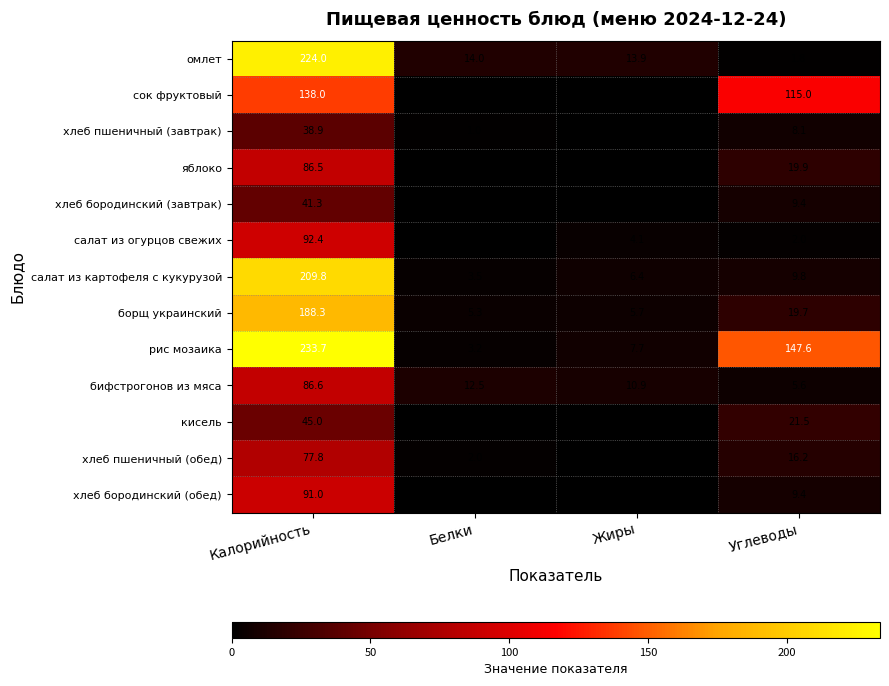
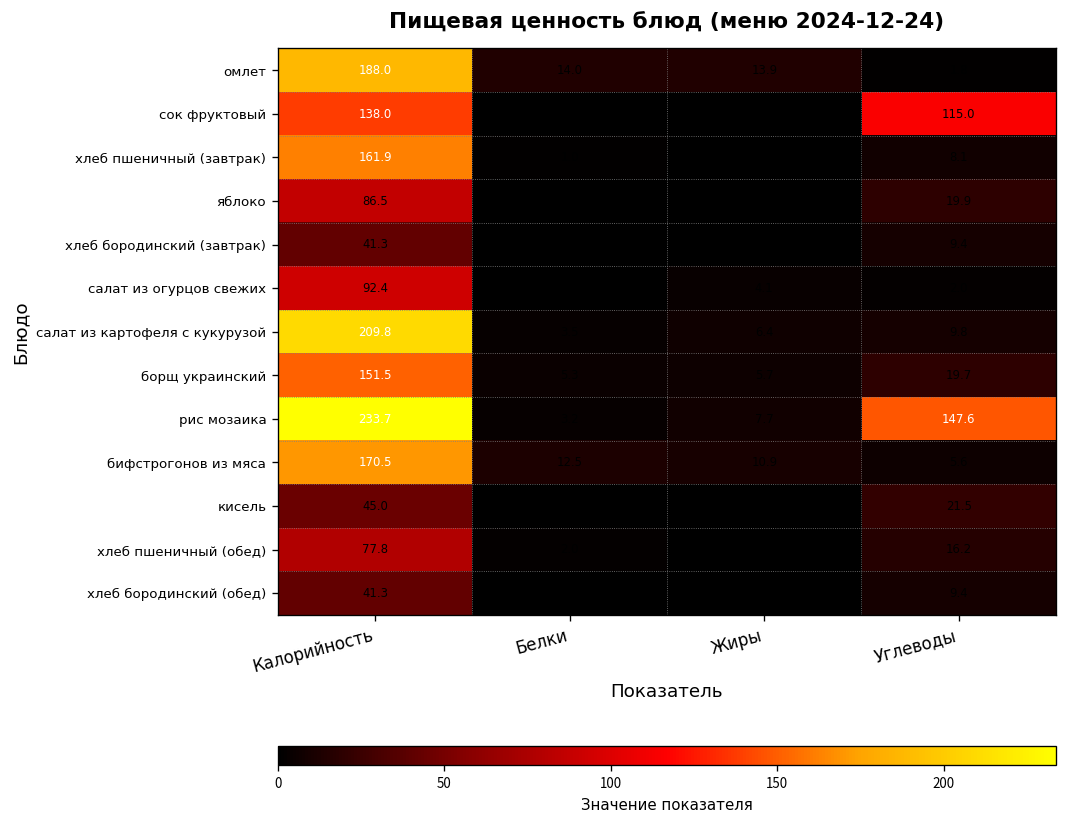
  {
    "омлет": {
-     "Калорийность": 224.0
+     "Калорийность": 188.0
    },
    "сок фруктовый": {
      "Калорийность": 138.0,
      "Углеводы": 115.0
    },
    "хлеб пшеничный (завтрак)": {
-     "Калорийность": 38.9
+     "Калорийность": 161.9
    },
    "яблоко": {
      "Калорийность": 86.5
    },
    "хлеб бородинский (завтрак)": {
      "Калорийность": 41.3
    },
    "салат из огурцов свежих": {
      "Калорийность": 92.4
    },
    "салат из картофеля с кукурузой": {
      "Калорийность": 209.8
    },
    "борщ украинский": {
-     "Калорийность": 188.3
+     "Калорийность": 151.5
    },
    "рис мозаика": {
      "Калорийность": 233.7,
      "Углеводы": 147.6
    },
    "бифстрогонов из мяса": {
-     "Калорийность": 86.6
+     "Калорийность": 170.5
    },
    "кисель": {
      "Калорийность": 45.0,
      "Углеводы": 21.5
    },
    "хлеб пшеничный (обед)": {
      "Калорийность": 77.8
    },
    "хлеб бородинский (обед)": {
-     "Калорийность": 91.0
+     "Калорийность": 41.3
    }
  }
